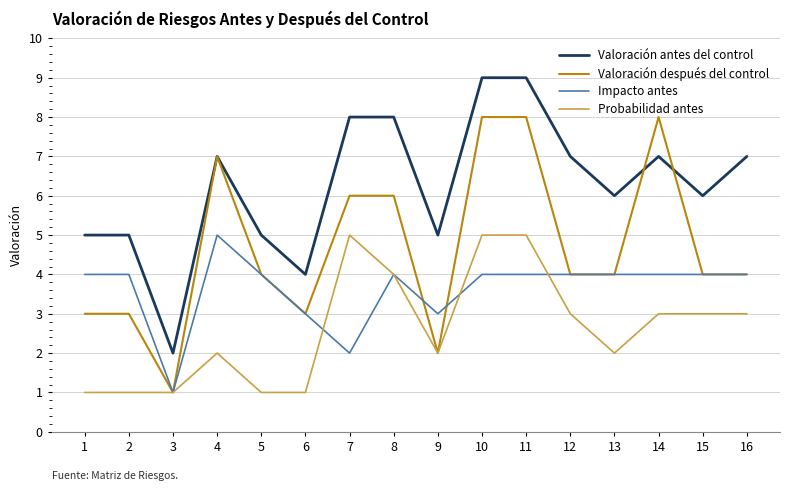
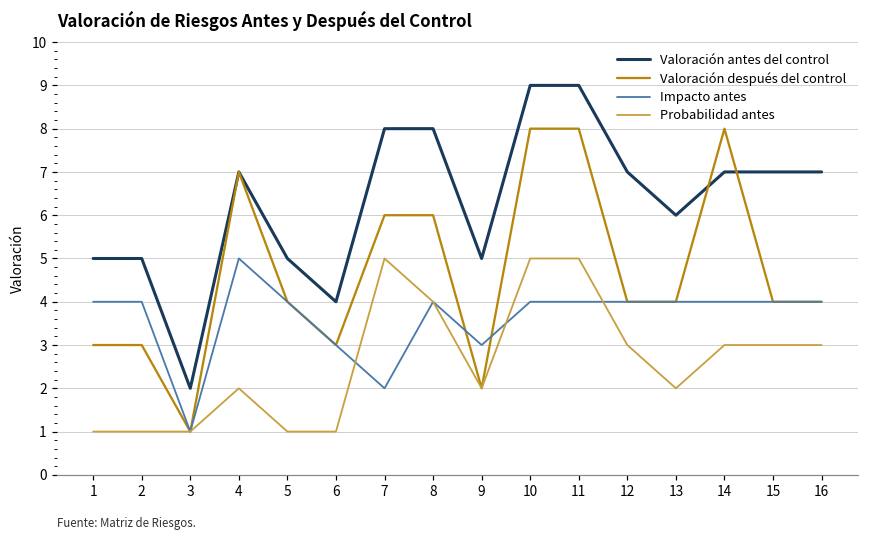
  {
    "Valoración antes del control": {
      "1": 5,
      "2": 5,
      "3": 2,
      "5": 5,
      "6": 4,
      "7": 8,
      "8": 8,
      "9": 5,
      "10": 9,
      "11": 9,
      "12": 7,
      "13": 6,
      "14": 7,
-     "15": 6,
+     "15": 7,
      "16": 7
    },
    "Valoración después del control": {
      "1": 3,
      "2": 3,
      "7": 6,
      "8": 6,
      "10": 8,
      "11": 8,
      "14": 8
    },
    "Impacto antes": {
      "1": 4,
      "2": 4,
      "4": 5,
      "7": 2,
      "9": 3,
      "10": 4,
      "11": 4,
      "14": 4
    },
    "Probabilidad antes": {
      "1": 1,
      "2": 1,
      "4": 2,
      "5": 1,
      "6": 1,
      "7": 5,
      "10": 5,
      "11": 5,
      "12": 3,
      "13": 2,
      "14": 3,
      "15": 3,
      "16": 3
    }
  }
